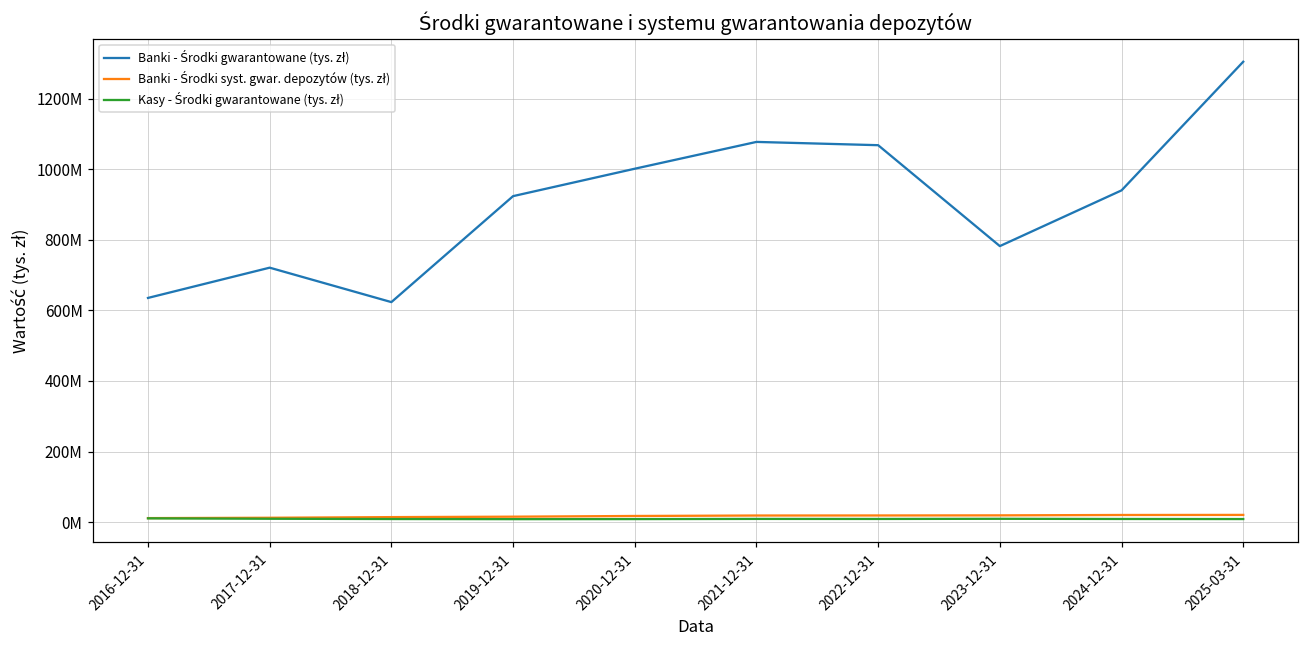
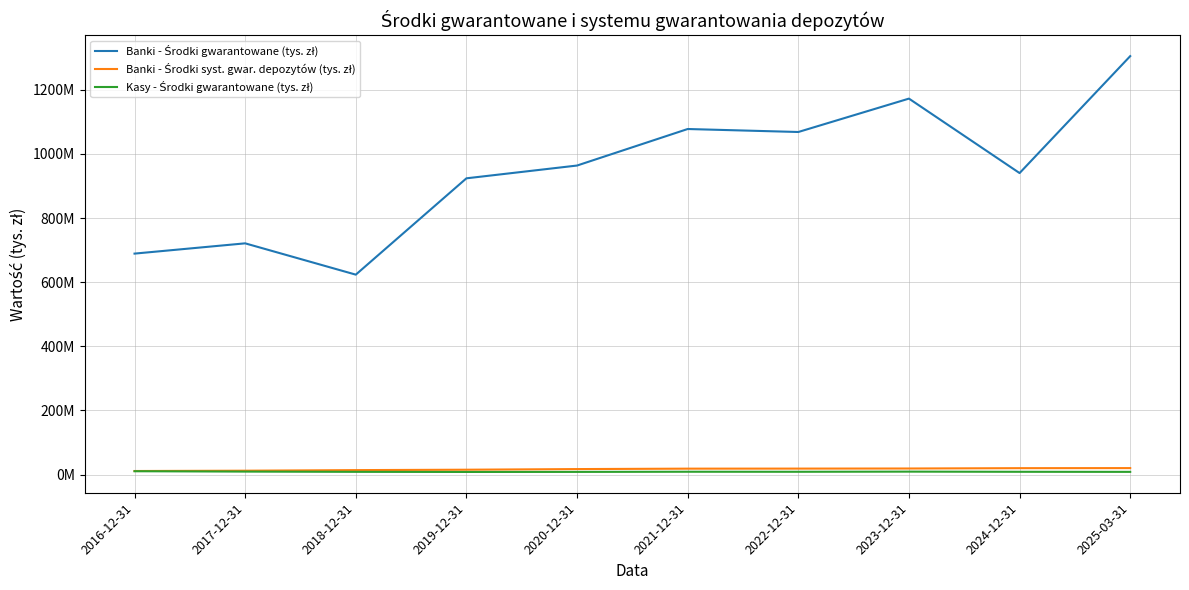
  {
    "Banki - Środki gwarantowane (tys. zł)": {
-     "2016-12-31": 640000000,
+     "2016-12-31": 690000000,
      "2017-12-31": 720000000,
      "2018-12-31": 620000000,
      "2019-12-31": 920000000,
-     "2020-12-31": 1000000000,
+     "2020-12-31": 960000000,
      "2021-12-31": 1080000000,
      "2022-12-31": 1070000000,
-     "2023-12-31": 780000000,
+     "2023-12-31": 1170000000,
      "2024-12-31": 940000000,
      "2025-03-31": 1300000000
    },
    "Banki - Środki syst. gwar. depozytów (tys. zł)": {
      "2020-12-31": 20000000,
      "2021-12-31": 20000000,
      "2022-12-31": 20000000,
      "2023-12-31": 20000000,
      "2024-12-31": 20000000,
      "2025-03-31": 20000000
    },
    "Kasy - Środki gwarantowane (tys. zł)": {
      "2020-12-31": 10000000,
      "2021-12-31": 10000000,
      "2022-12-31": 10000000,
      "2023-12-31": 10000000,
      "2024-12-31": 10000000,
      "2025-03-31": 10000000
    }
  }
